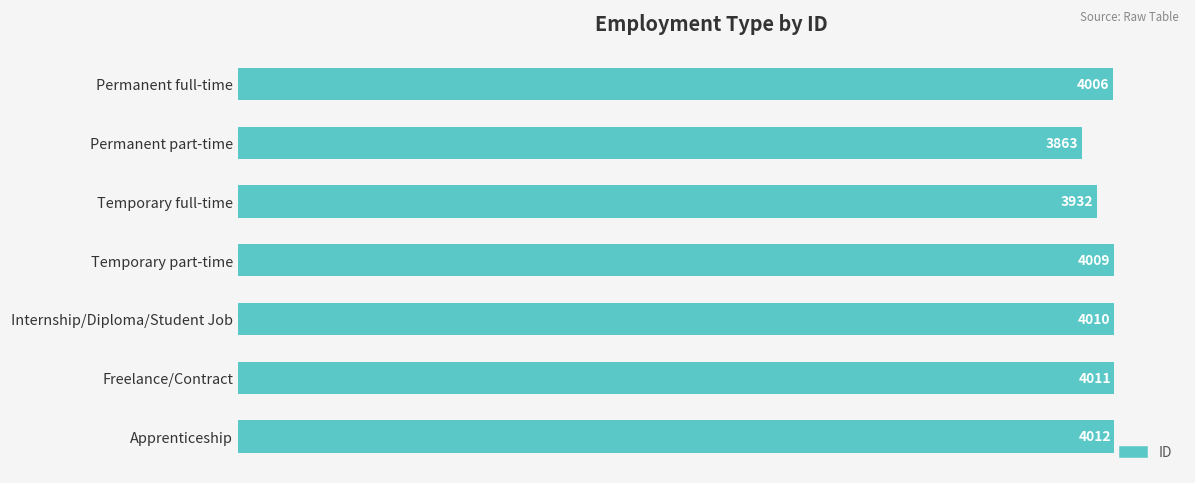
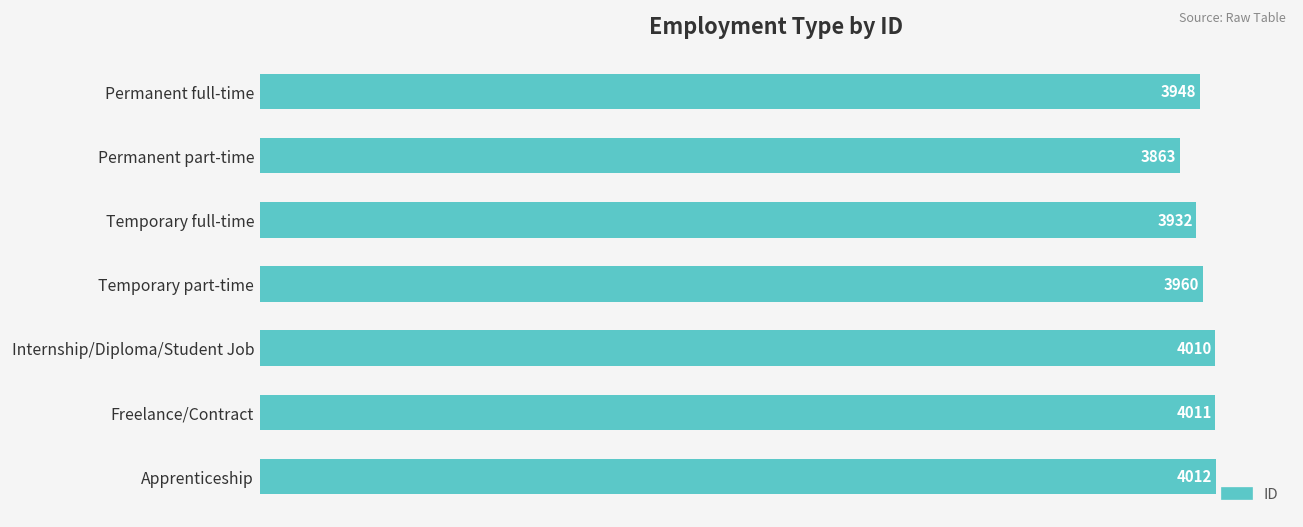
  {
-   "Permanent full-time": 4006,
+   "Permanent full-time": 3948,
    "Permanent part-time": 3863,
    "Temporary full-time": 3932,
-   "Temporary part-time": 4009,
+   "Temporary part-time": 3960,
    "Internship/Diploma/Student Job": 4010,
    "Freelance/Contract": 4011,
    "Apprenticeship": 4012
  }
